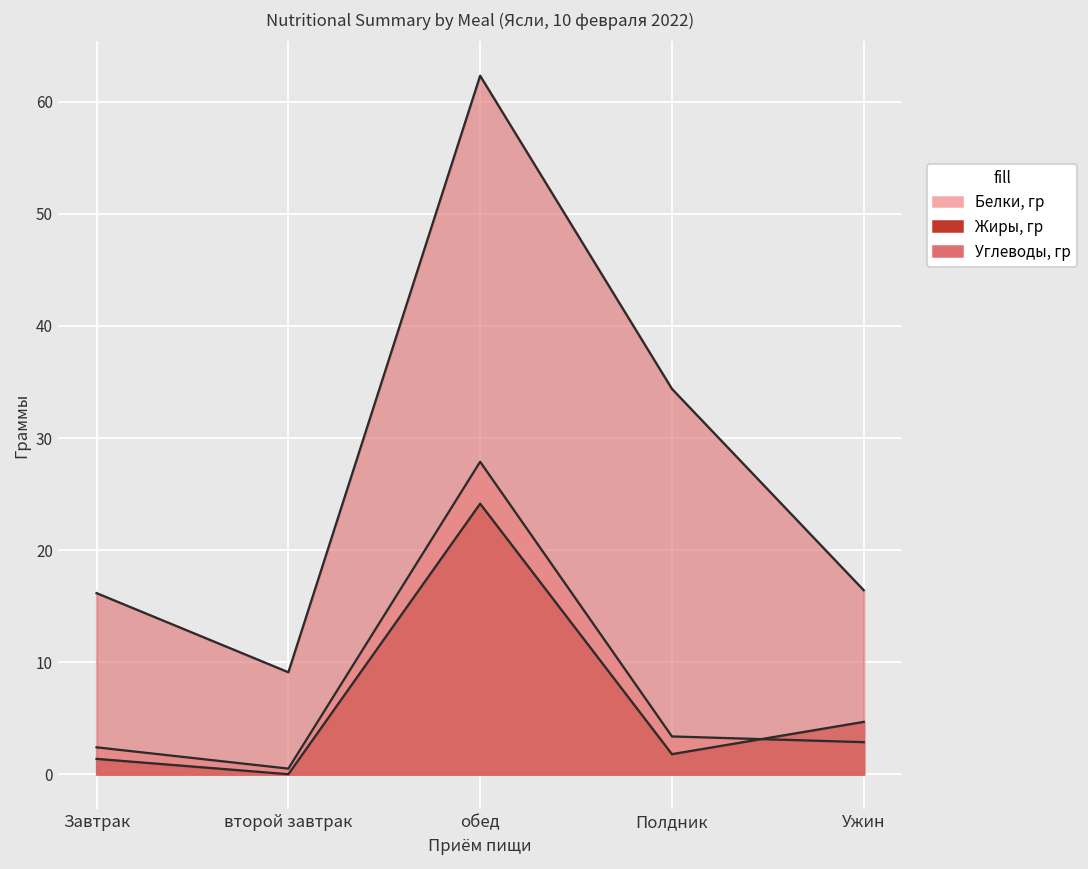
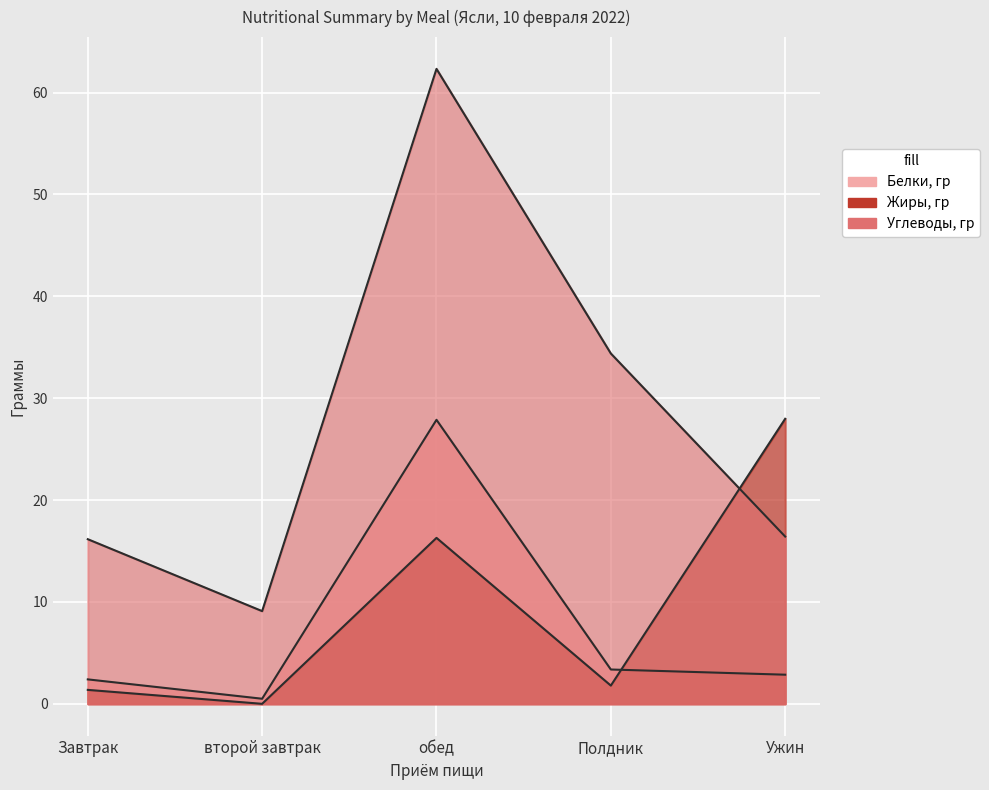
  {
    "Жиры, гр": {
      "Завтрак": 1.4,
      "второй завтрак": 0.0,
-     "обед": 24.1,
+     "обед": 16.3,
      "Полдник": 1.8,
-     "Ужин": 4.7
+     "Ужин": 28.0
    }
  }
